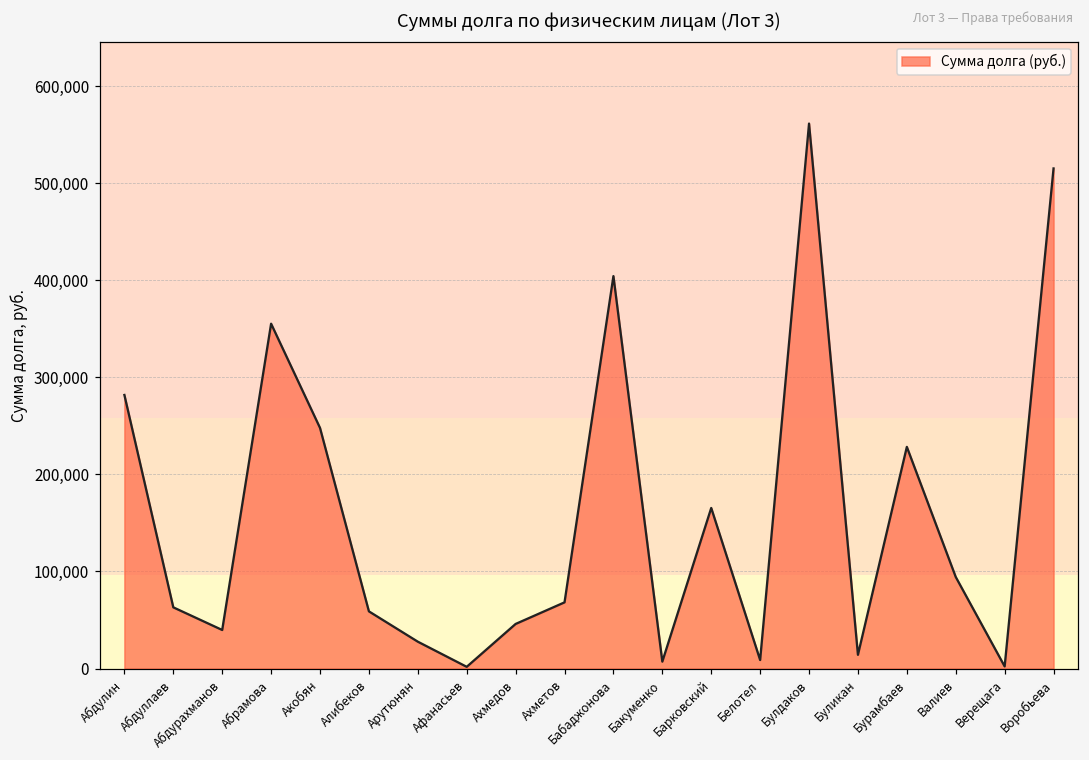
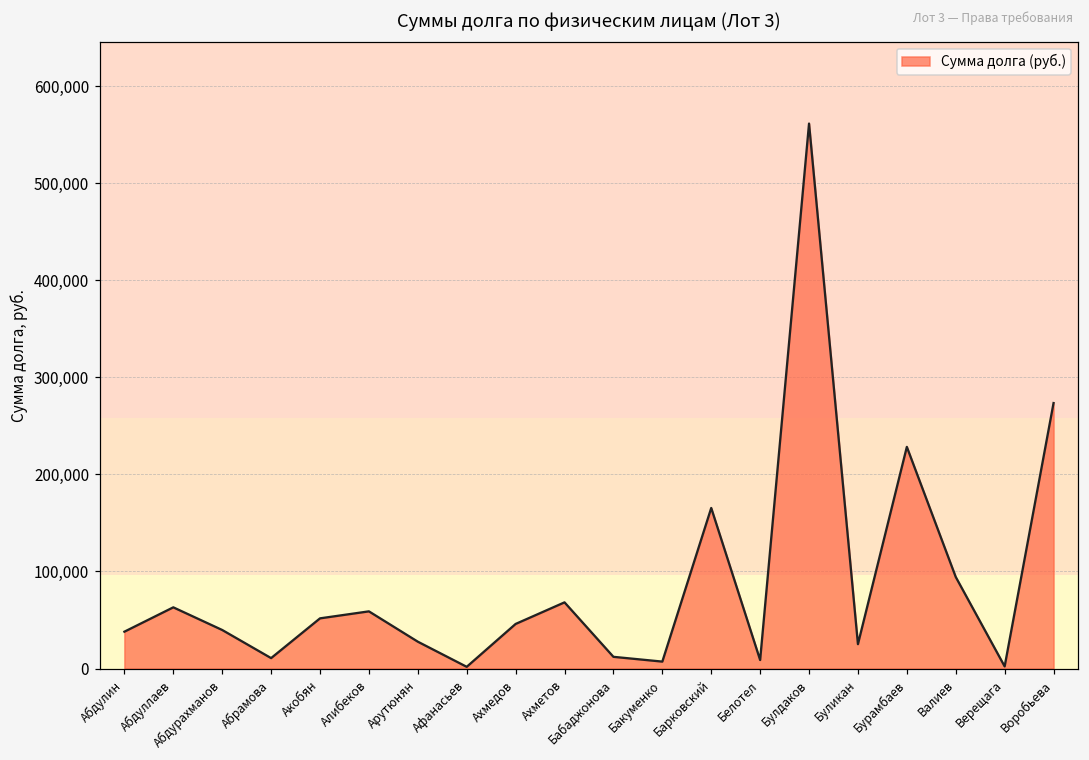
  {
-   "Абдулин": "280,000",
+   "Абдулин": "40,000",
    "Абдуллаев": "60,000",
    "Абдурахманов": "40,000",
-   "Абрамова": "360,000",
-   "Акобян": "250,000",
+   "Абрамова": "10,000",
+   "Акобян": "50,000",
    "Алибеков": "60,000",
    "Арутюнян": "30,000",
    "Афанасьев": "0",
    "Ахмедов": "50,000",
    "Ахметов": "70,000",
-   "Бабаджонова": "400,000",
+   "Бабаджонова": "10,000",
    "Бакуменко": "10,000",
    "Барковский": "170,000",
    "Белотел": "10,000",
    "Булдаков": "560,000",
-   "Буликан": "10,000",
+   "Буликан": "30,000",
    "Бурамбаев": "230,000",
    "Валиев": "90,000",
    "Верещага": "0",
-   "Воробьева": "520,000"
+   "Воробьева": "270,000"
  }
